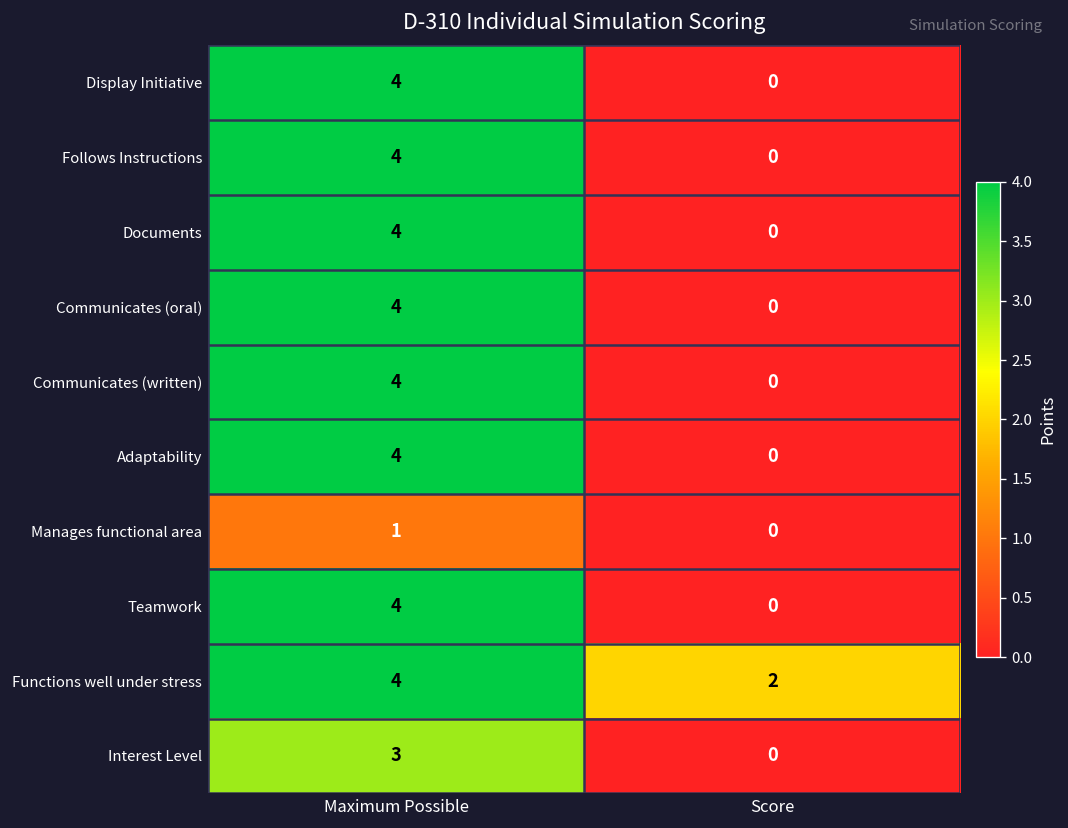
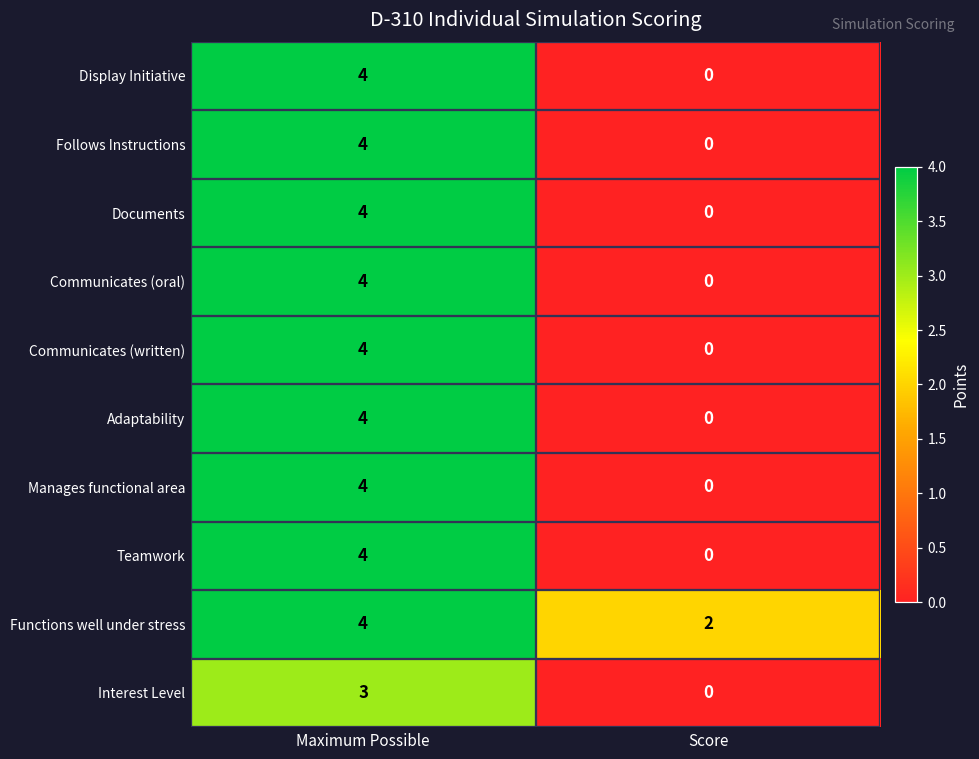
  {
    "Display Initiative": {
      "Maximum Possible": 4,
      "Score": 0
    },
    "Follows Instructions": {
      "Maximum Possible": 4,
      "Score": 0
    },
    "Documents": {
      "Maximum Possible": 4,
      "Score": 0
    },
    "Communicates (oral)": {
      "Maximum Possible": 4,
      "Score": 0
    },
    "Communicates (written)": {
      "Maximum Possible": 4,
      "Score": 0
    },
    "Adaptability": {
      "Maximum Possible": 4,
      "Score": 0
    },
    "Manages functional area": {
-     "Maximum Possible": 1,
+     "Maximum Possible": 4,
      "Score": 0
    },
    "Teamwork": {
      "Maximum Possible": 4,
      "Score": 0
    },
    "Functions well under stress": {
      "Maximum Possible": 4,
      "Score": 2
    },
    "Interest Level": {
      "Maximum Possible": 3,
      "Score": 0
    }
  }
